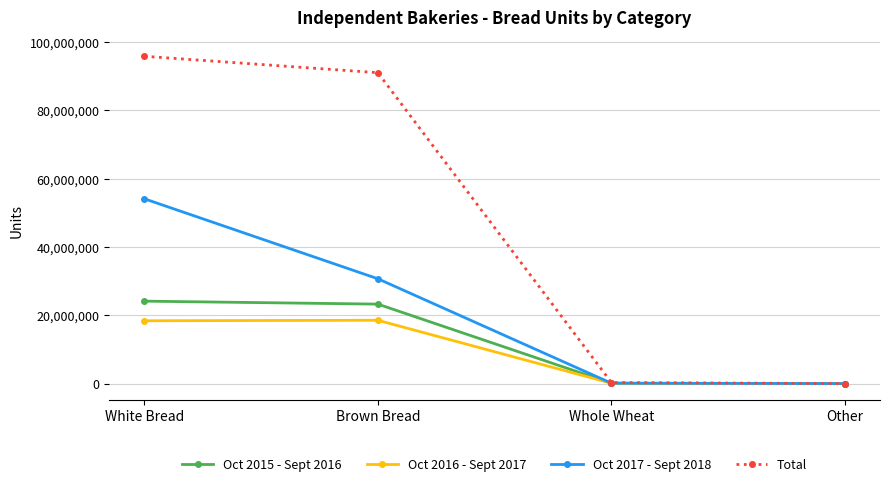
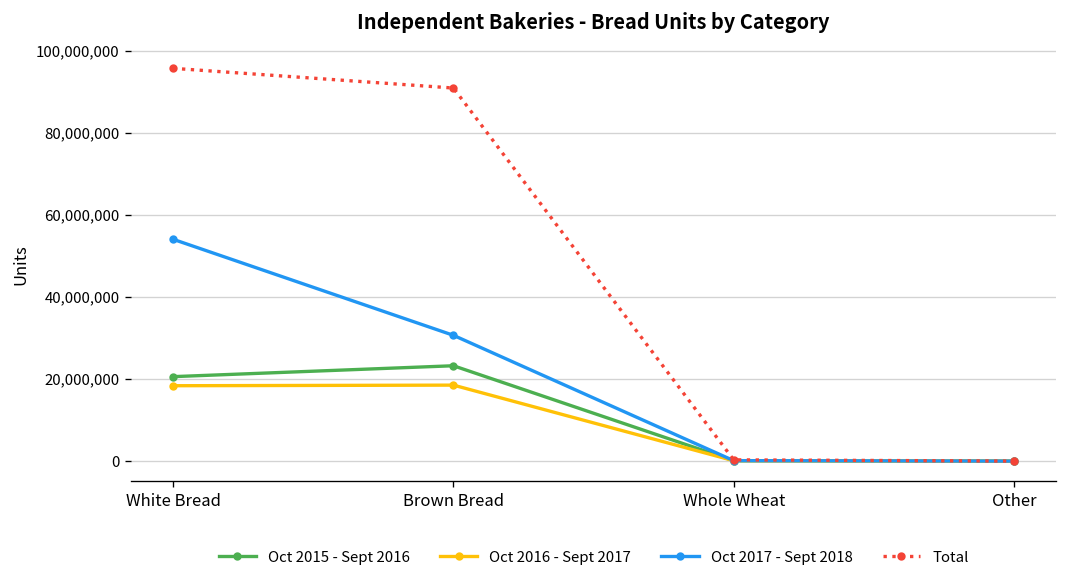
  {
    "Oct 2015 - Sept 2016": {
-     "White Bread": "24,000,000",
+     "White Bread": "21,000,000",
      "Brown Bread": "23,000,000"
    },
    "Oct 2016 - Sept 2017": {
      "White Bread": "18,000,000",
      "Brown Bread": "19,000,000"
    },
    "Oct 2017 - Sept 2018": {
      "White Bread": "54,000,000",
      "Brown Bread": "31,000,000"
    },
    "Total": {
      "White Bread": "96,000,000",
      "Brown Bread": "91,000,000"
    }
  }
